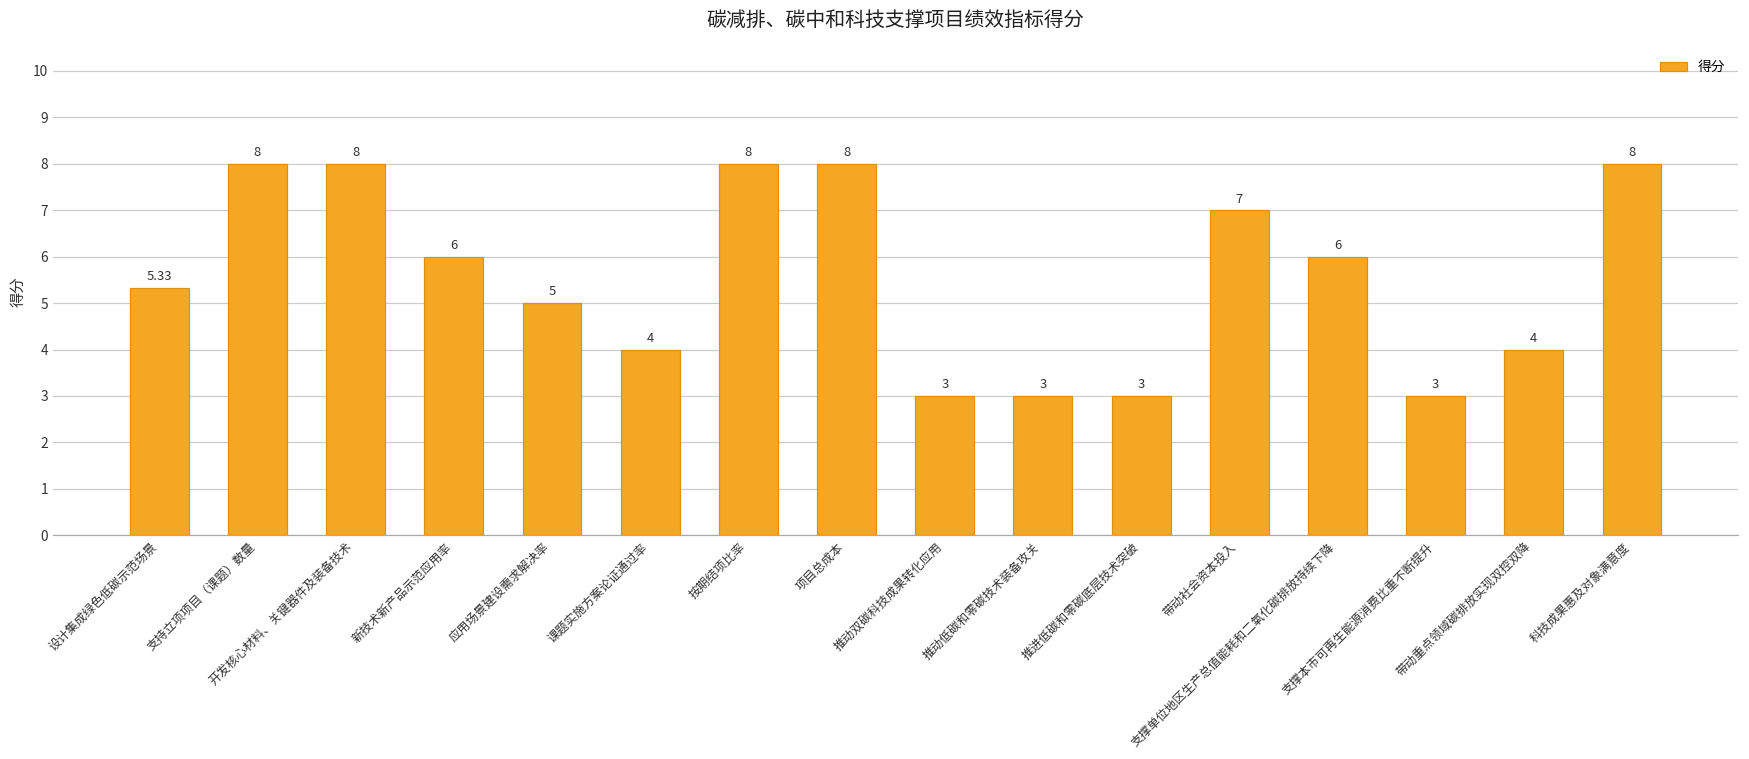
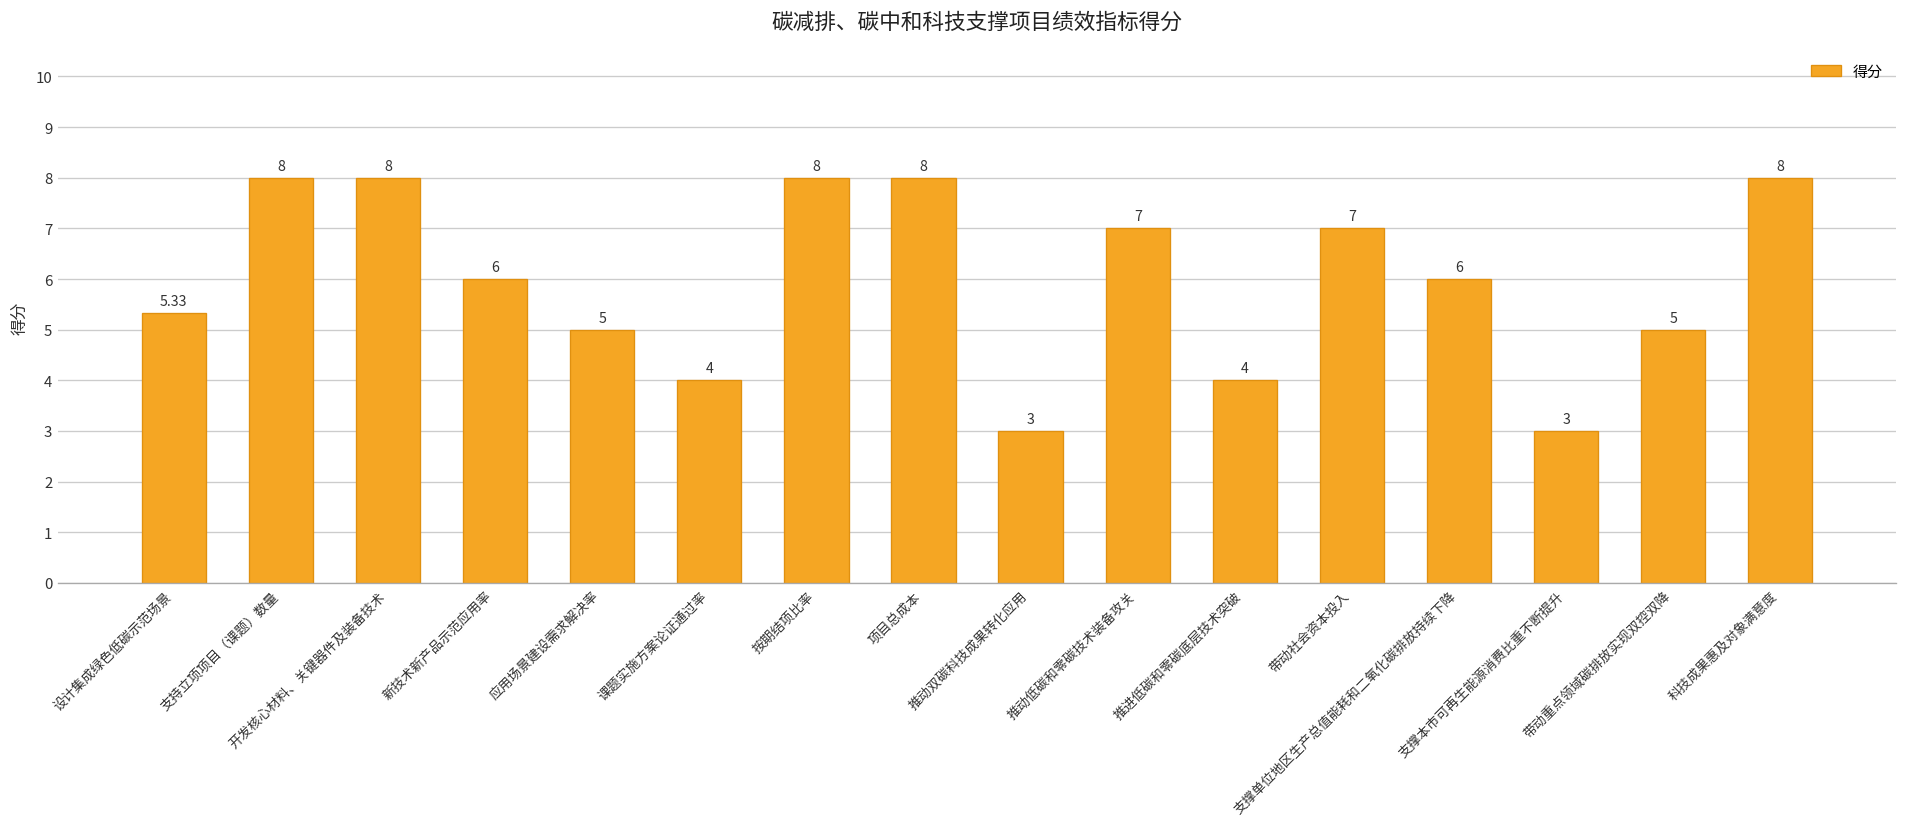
  {
    "设计集成绿色低碳示范场景": 5.33,
    "支持立项项目（课题）数量": 8,
    "开发核心材料、关键器件及装备技术": 8,
    "新技术新产品示范应用率": 6,
    "应用场景建设需求解决率": 5,
    "课题实施方案论证通过率": 4,
    "按期结项比率": 8,
    "项目总成本": 8,
    "推动双碳科技成果转化应用": 3,
-   "推动低碳和零碳技术装备攻关": 3,
-   "推进低碳和零碳底层技术突破": 3,
+   "推动低碳和零碳技术装备攻关": 7,
+   "推进低碳和零碳底层技术突破": 4,
    "带动社会资本投入": 7,
    "支撑单位地区生产总值能耗和二氧化碳排放持续下降": 6,
    "支撑本市可再生能源消费比重不断提升": 3,
-   "带动重点领域碳排放实现双控双降": 4,
+   "带动重点领域碳排放实现双控双降": 5,
    "科技成果惠及对象满意度": 8
  }
